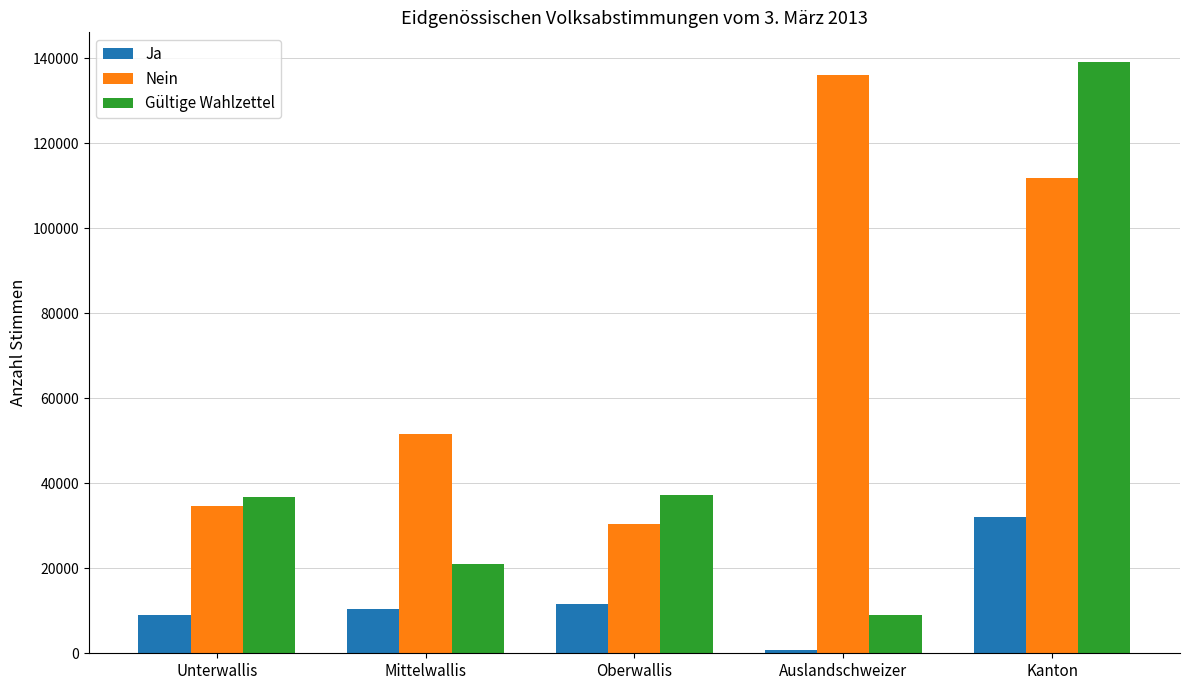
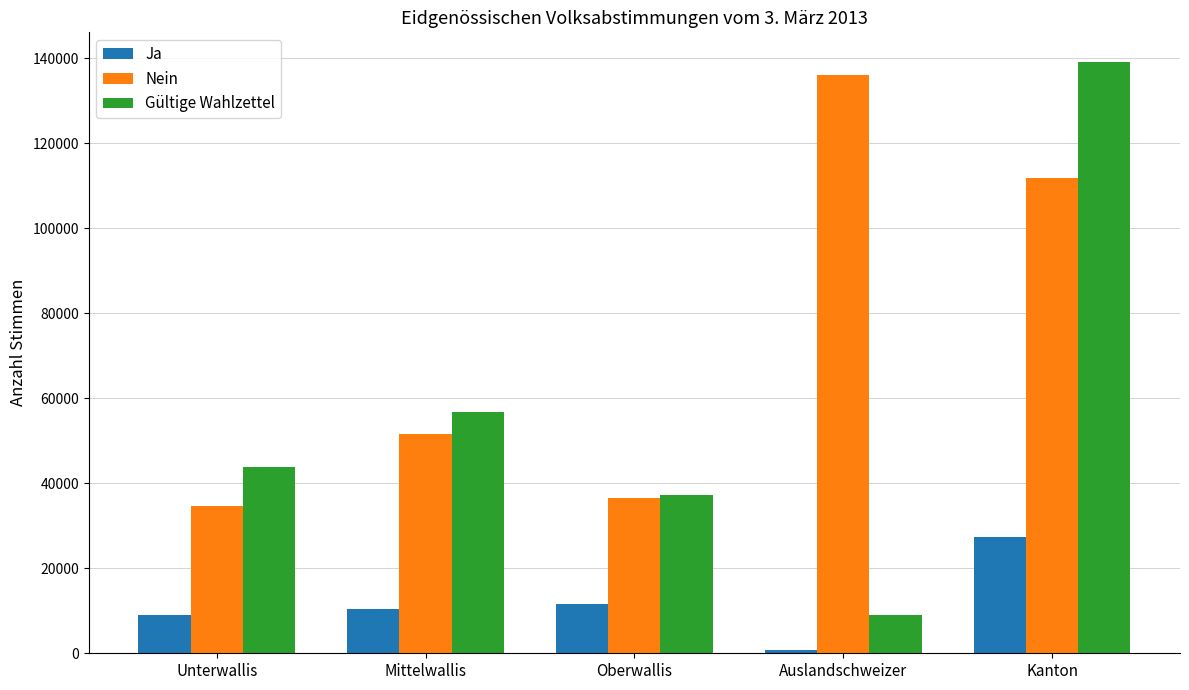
  {
    "Ja": {
      "Unterwallis": 9000,
      "Mittelwallis": 10000,
      "Oberwallis": 12000,
      "Auslandschweizer": 1000,
-     "Kanton": 32000
+     "Kanton": 27000
    },
    "Nein": {
      "Unterwallis": 35000,
      "Mittelwallis": 52000,
-     "Oberwallis": 30000,
+     "Oberwallis": 36000,
      "Auslandschweizer": 136000,
      "Kanton": 112000
    },
    "Gültige Wahlzettel": {
-     "Unterwallis": 37000,
-     "Mittelwallis": 21000,
+     "Unterwallis": 44000,
+     "Mittelwallis": 57000,
      "Oberwallis": 37000,
      "Auslandschweizer": 9000,
      "Kanton": 139000
    }
  }
